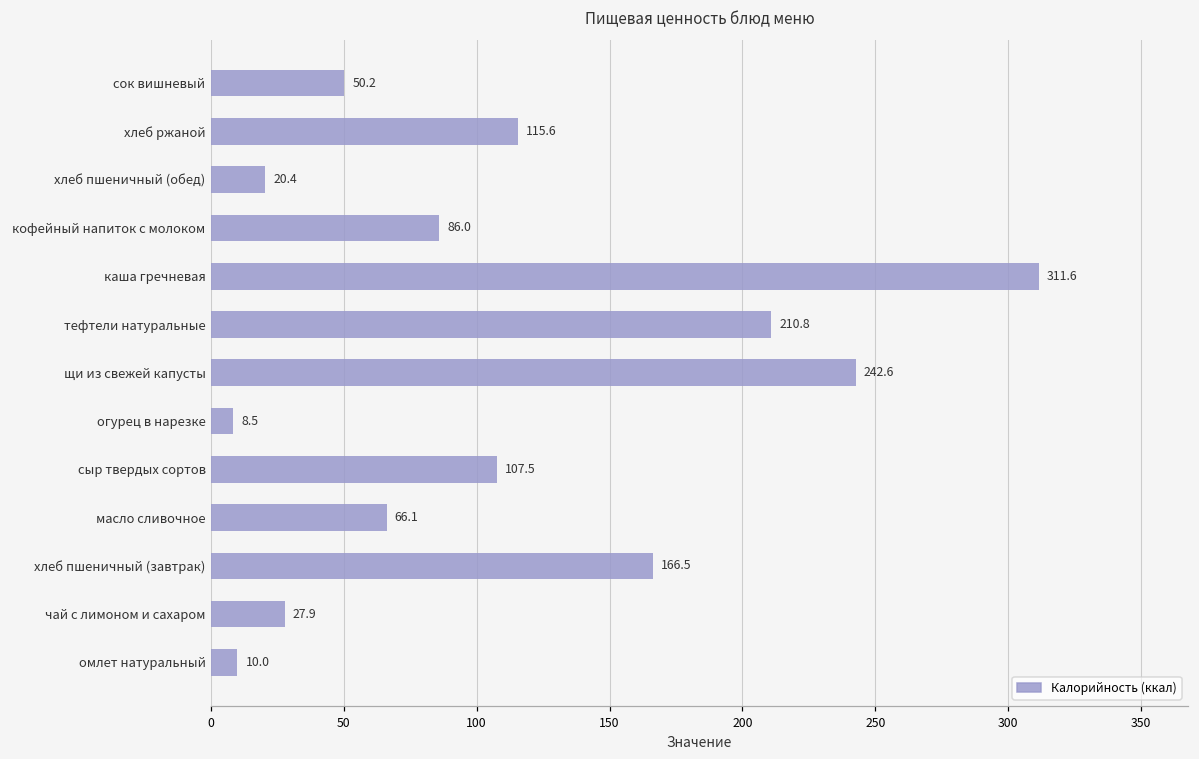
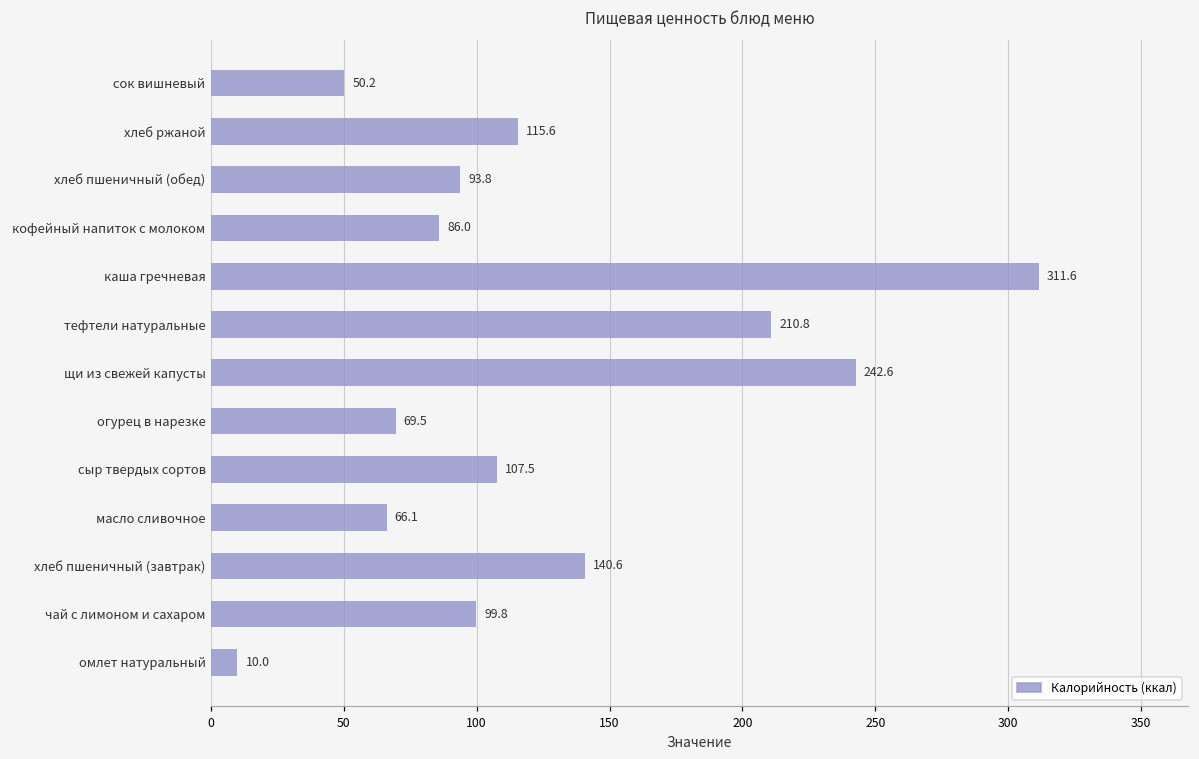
  {
    "сок вишневый": 50.2,
    "хлеб ржаной": 115.6,
-   "хлеб пшеничный (обед)": 20.4,
+   "хлеб пшеничный (обед)": 93.8,
    "кофейный напиток с молоком": 86.0,
    "каша гречневая": 311.6,
    "тефтели натуральные": 210.8,
    "щи из свежей капусты": 242.6,
-   "огурец в нарезке": 8.5,
+   "огурец в нарезке": 69.5,
    "сыр твердых сортов": 107.5,
    "масло сливочное": 66.1,
-   "хлеб пшеничный (завтрак)": 166.5,
-   "чай с лимоном и сахаром": 27.9,
+   "хлеб пшеничный (завтрак)": 140.6,
+   "чай с лимоном и сахаром": 99.8,
    "омлет натуральный": 10.0
  }
